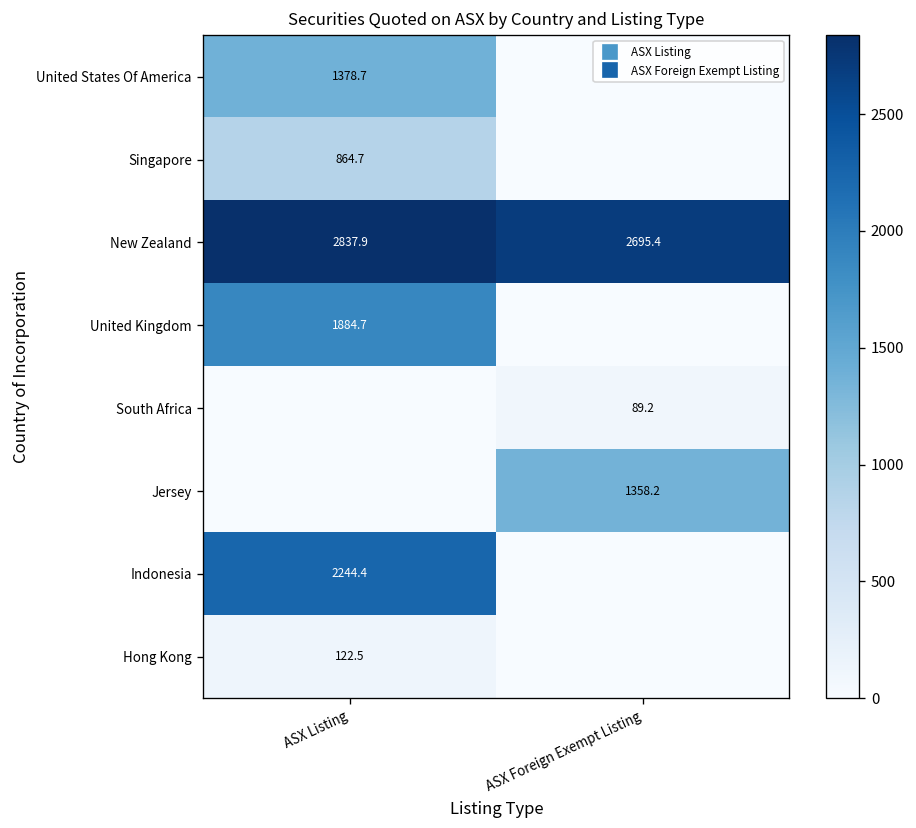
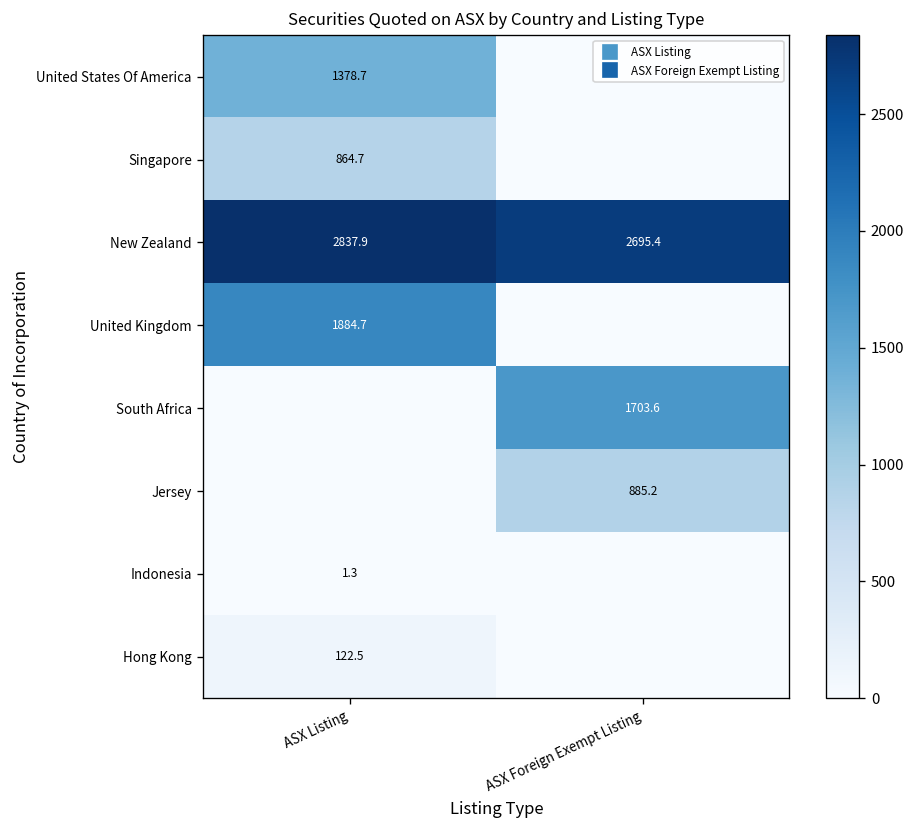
  {
    "United States Of America": {
      "ASX Listing": 1378.7
    },
    "Singapore": {
      "ASX Listing": 864.7
    },
    "New Zealand": {
      "ASX Listing": 2837.9,
      "ASX Foreign Exempt Listing": 2695.4
    },
    "United Kingdom": {
      "ASX Listing": 1884.7
    },
    "South Africa": {
-     "ASX Foreign Exempt Listing": 89.2
+     "ASX Foreign Exempt Listing": 1703.6
    },
    "Jersey": {
-     "ASX Foreign Exempt Listing": 1358.2
+     "ASX Foreign Exempt Listing": 885.2
    },
    "Indonesia": {
-     "ASX Listing": 2244.4
+     "ASX Listing": 1.3
    },
    "Hong Kong": {
      "ASX Listing": 122.5
    }
  }
